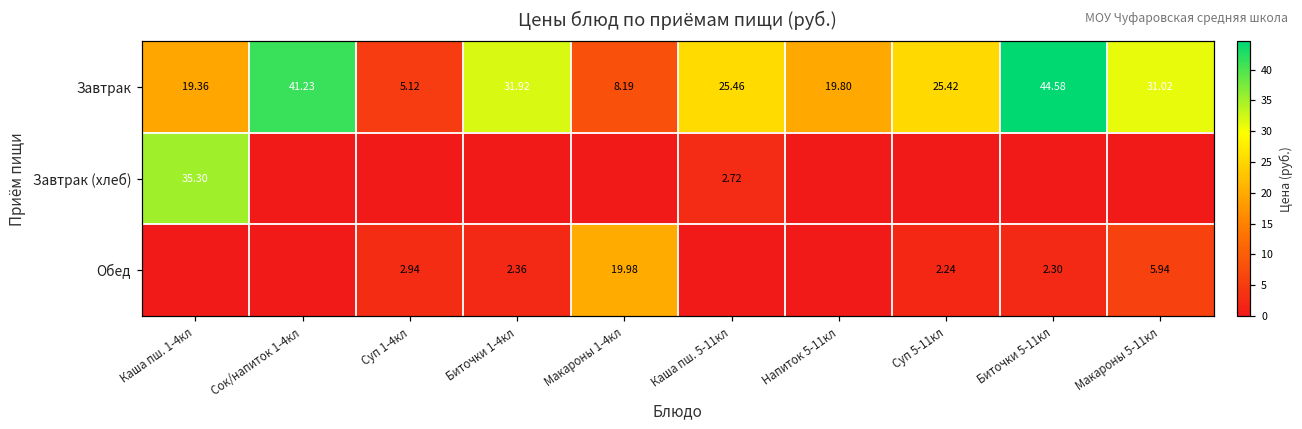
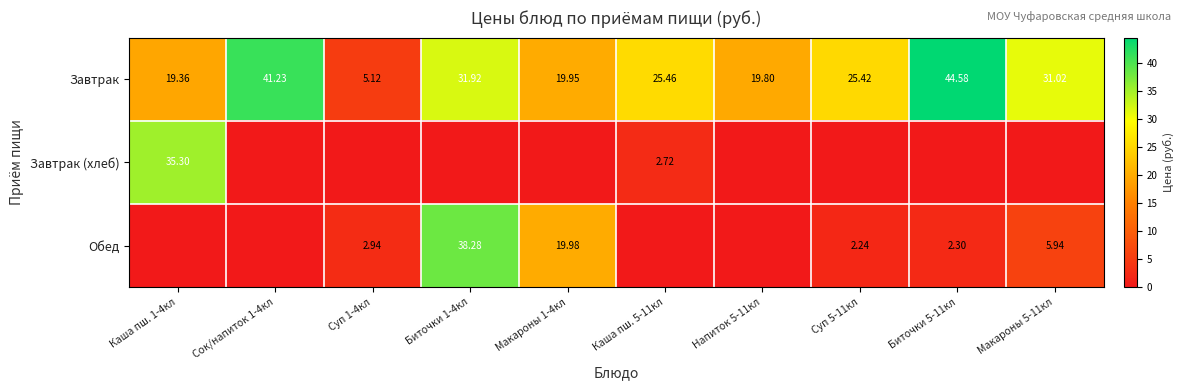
  {
    "Завтрак": {
      "Каша пш. 1-4кл": 19.36,
      "Сок/напиток 1-4кл": 41.23,
      "Суп 1-4кл": 5.12,
      "Биточки 1-4кл": 31.92,
-     "Макароны 1-4кл": 8.19,
+     "Макароны 1-4кл": 19.95,
      "Каша пш. 5-11кл": 25.46,
      "Напиток 5-11кл": 19.80,
      "Суп 5-11кл": 25.42,
      "Биточки 5-11кл": 44.58,
      "Макароны 5-11кл": 31.02
    },
    "Завтрак (хлеб)": {
      "Каша пш. 1-4кл": 35.30,
      "Каша пш. 5-11кл": 2.72
    },
    "Обед": {
      "Суп 1-4кл": 2.94,
-     "Биточки 1-4кл": 2.36,
+     "Биточки 1-4кл": 38.28,
      "Макароны 1-4кл": 19.98,
      "Суп 5-11кл": 2.24,
      "Биточки 5-11кл": 2.30,
      "Макароны 5-11кл": 5.94
    }
  }
